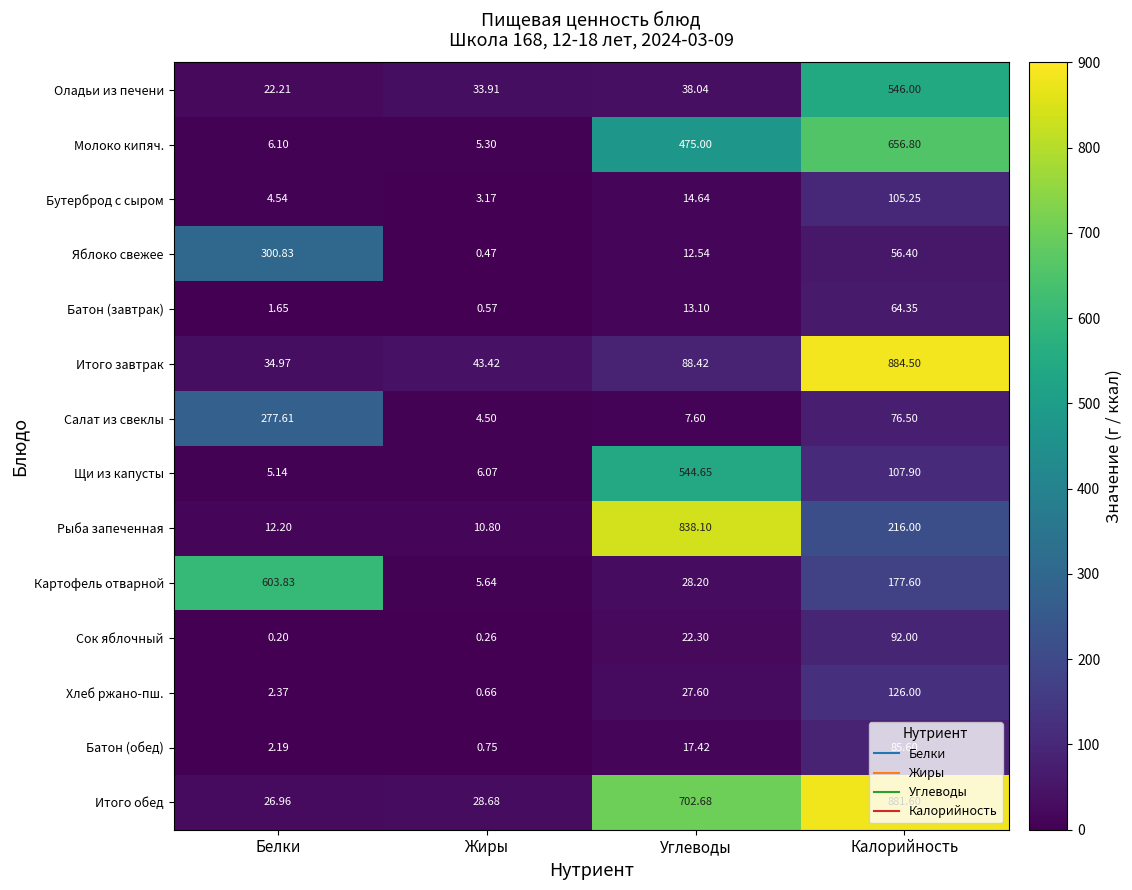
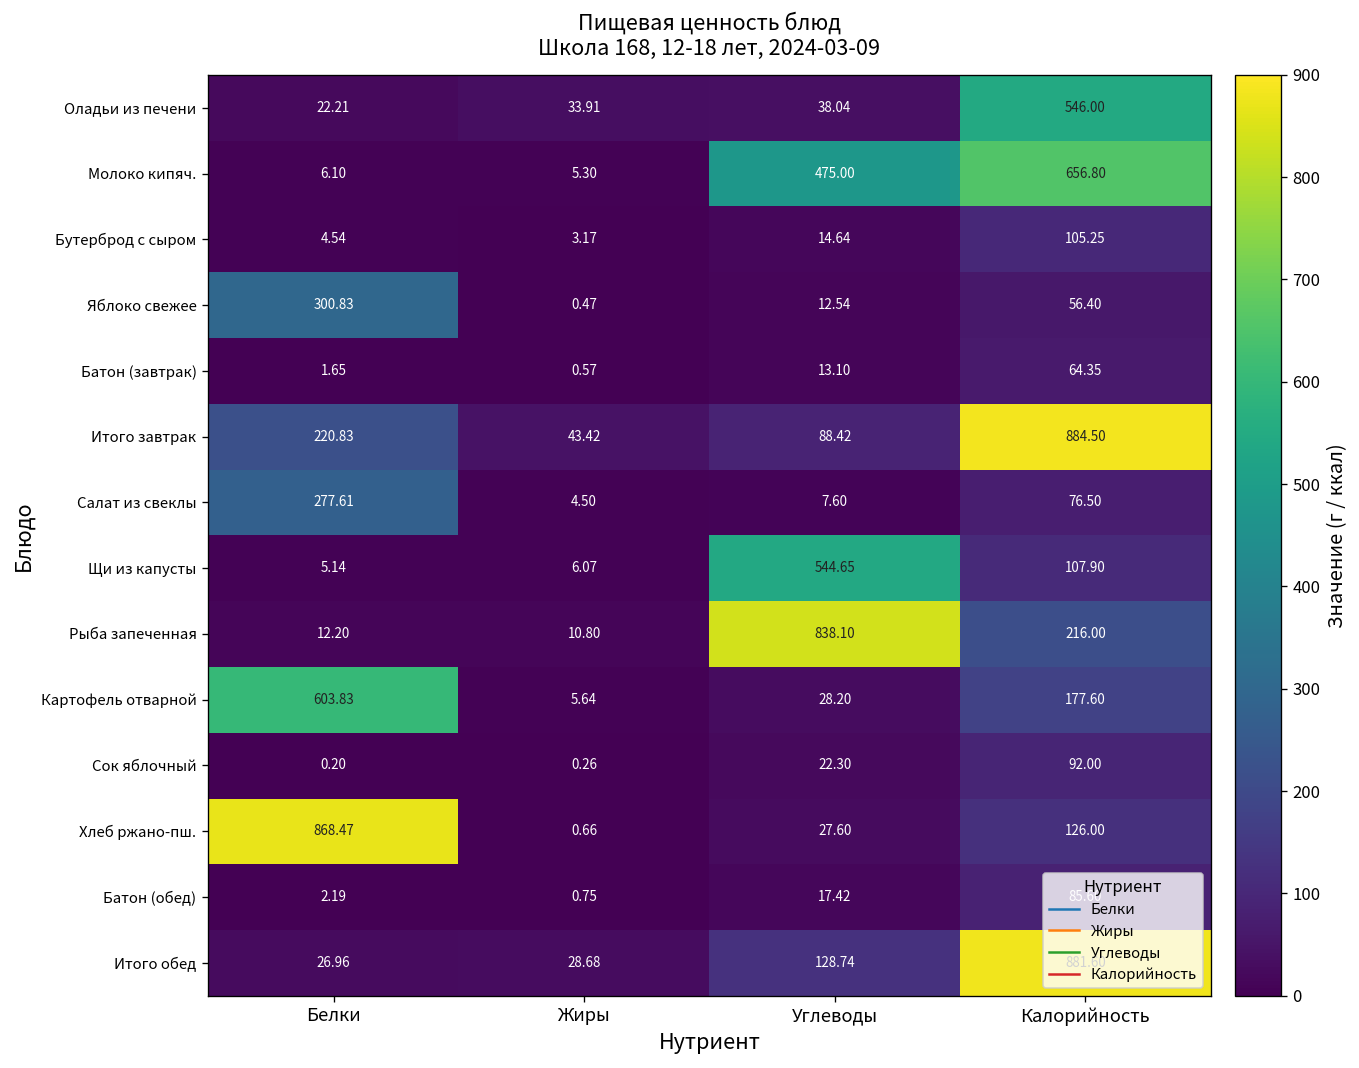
  {
    "Оладьи из печени": {
      "Белки": 22.21,
      "Жиры": 33.91,
      "Углеводы": 38.04,
      "Калорийность": 546.00
    },
    "Молоко кипяч.": {
      "Белки": 6.10,
      "Жиры": 5.30,
      "Углеводы": 475.00,
      "Калорийность": 656.80
    },
    "Бутерброд с сыром": {
      "Белки": 4.54,
      "Жиры": 3.17,
      "Углеводы": 14.64,
      "Калорийность": 105.25
    },
    "Яблоко свежее": {
      "Белки": 300.83,
      "Жиры": 0.47,
      "Углеводы": 12.54,
      "Калорийность": 56.40
    },
    "Батон (завтрак)": {
      "Белки": 1.65,
      "Жиры": 0.57,
      "Углеводы": 13.10,
      "Калорийность": 64.35
    },
    "Итого завтрак": {
-     "Белки": 34.97,
+     "Белки": 220.83,
      "Жиры": 43.42,
      "Углеводы": 88.42,
      "Калорийность": 884.50
    },
    "Салат из свеклы": {
      "Белки": 277.61,
      "Жиры": 4.50,
      "Углеводы": 7.60,
      "Калорийность": 76.50
    },
    "Щи из капусты": {
      "Белки": 5.14,
      "Жиры": 6.07,
      "Углеводы": 544.65,
      "Калорийность": 107.90
    },
    "Рыба запеченная": {
      "Белки": 12.20,
      "Жиры": 10.80,
      "Углеводы": 838.10,
      "Калорийность": 216.00
    },
    "Картофель отварной": {
      "Белки": 603.83,
      "Жиры": 5.64,
      "Углеводы": 28.20,
      "Калорийность": 177.60
    },
    "Сок яблочный": {
      "Белки": 0.20,
      "Жиры": 0.26,
      "Углеводы": 22.30,
      "Калорийность": 92.00
    },
    "Хлеб ржано-пш.": {
-     "Белки": 2.37,
+     "Белки": 868.47,
      "Жиры": 0.66,
      "Углеводы": 27.60,
      "Калорийность": 126.00
    },
    "Батон (обед)": {
      "Белки": 2.19,
      "Жиры": 0.75,
      "Углеводы": 17.42
    },
    "Итого обед": {
      "Белки": 26.96,
      "Жиры": 28.68,
-     "Углеводы": 702.68
+     "Углеводы": 128.74
    }
  }
